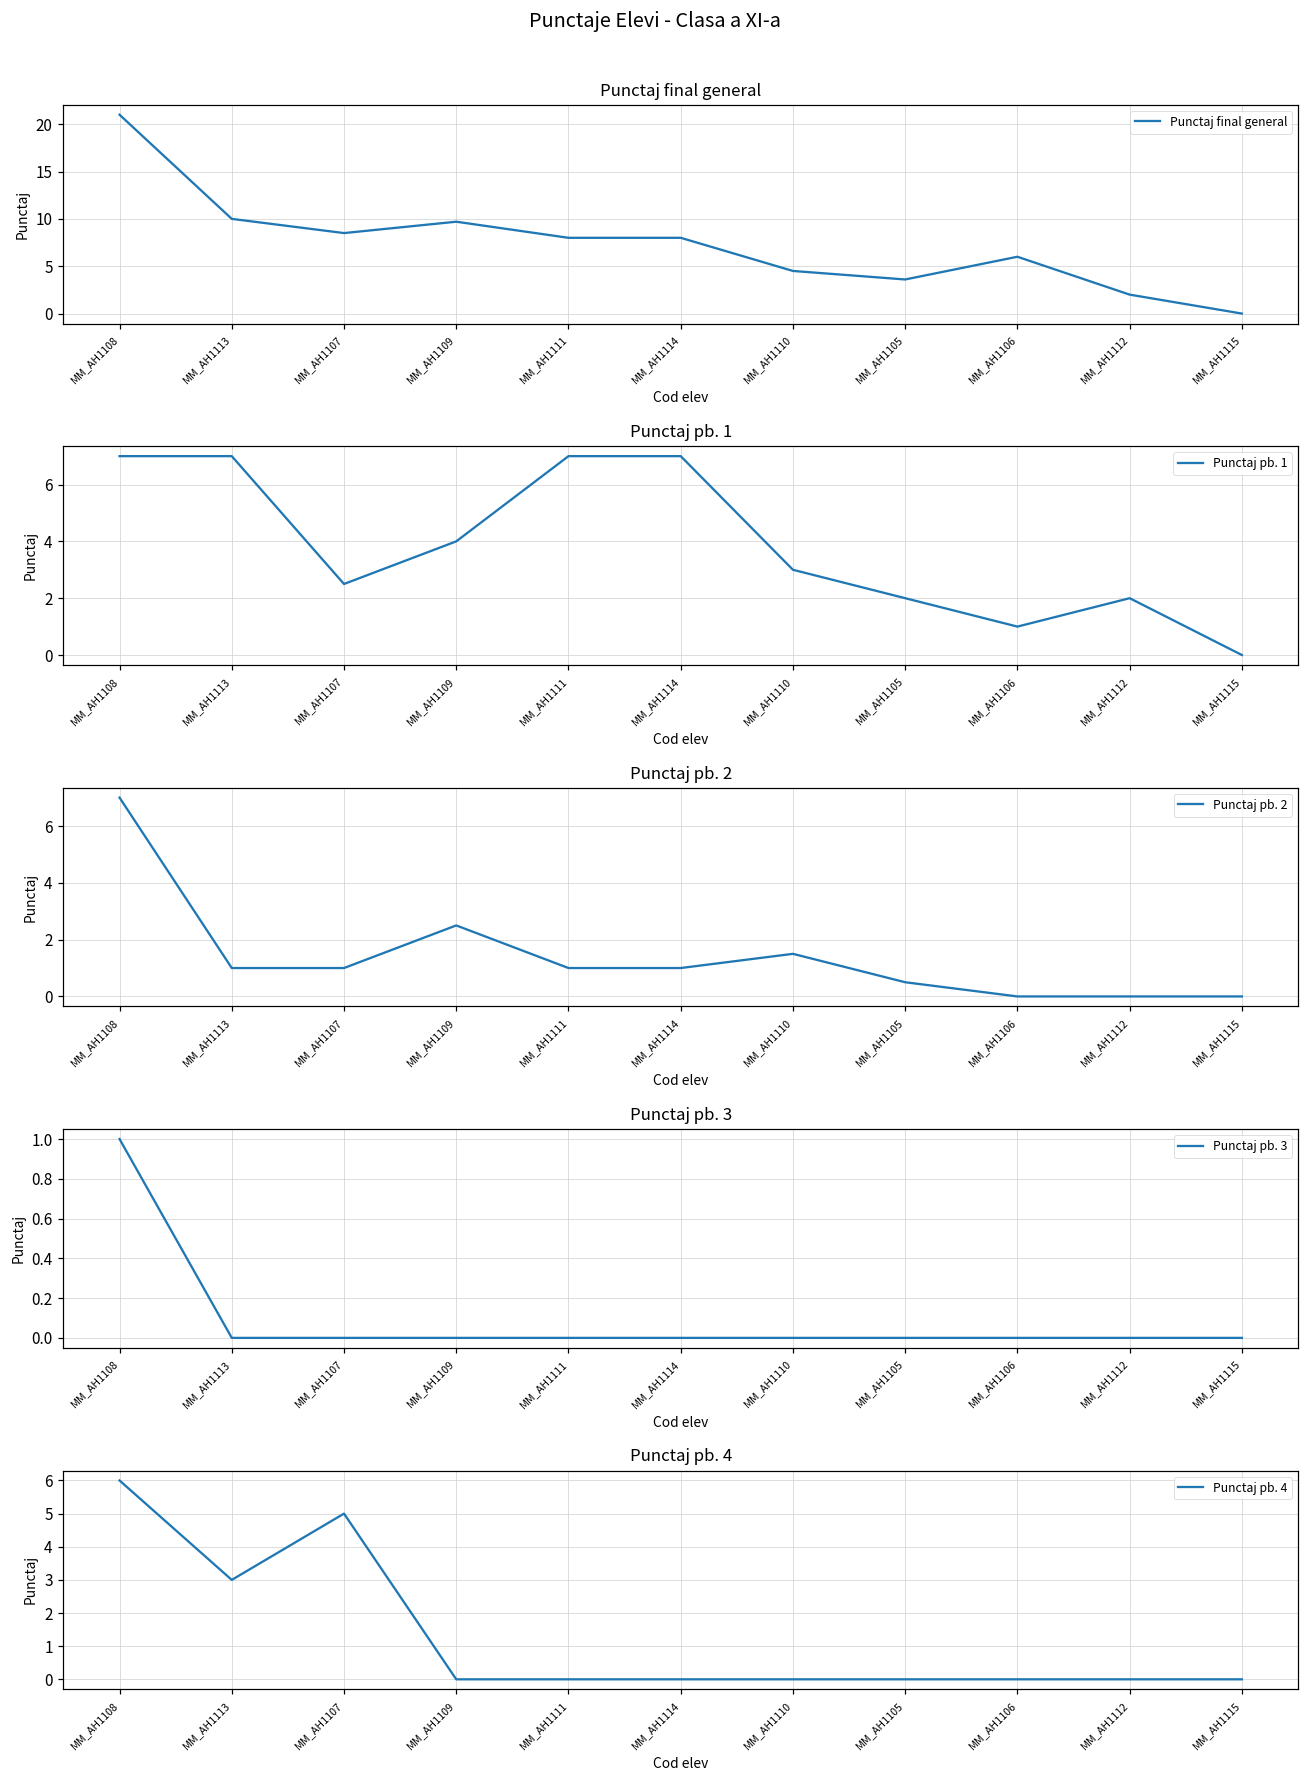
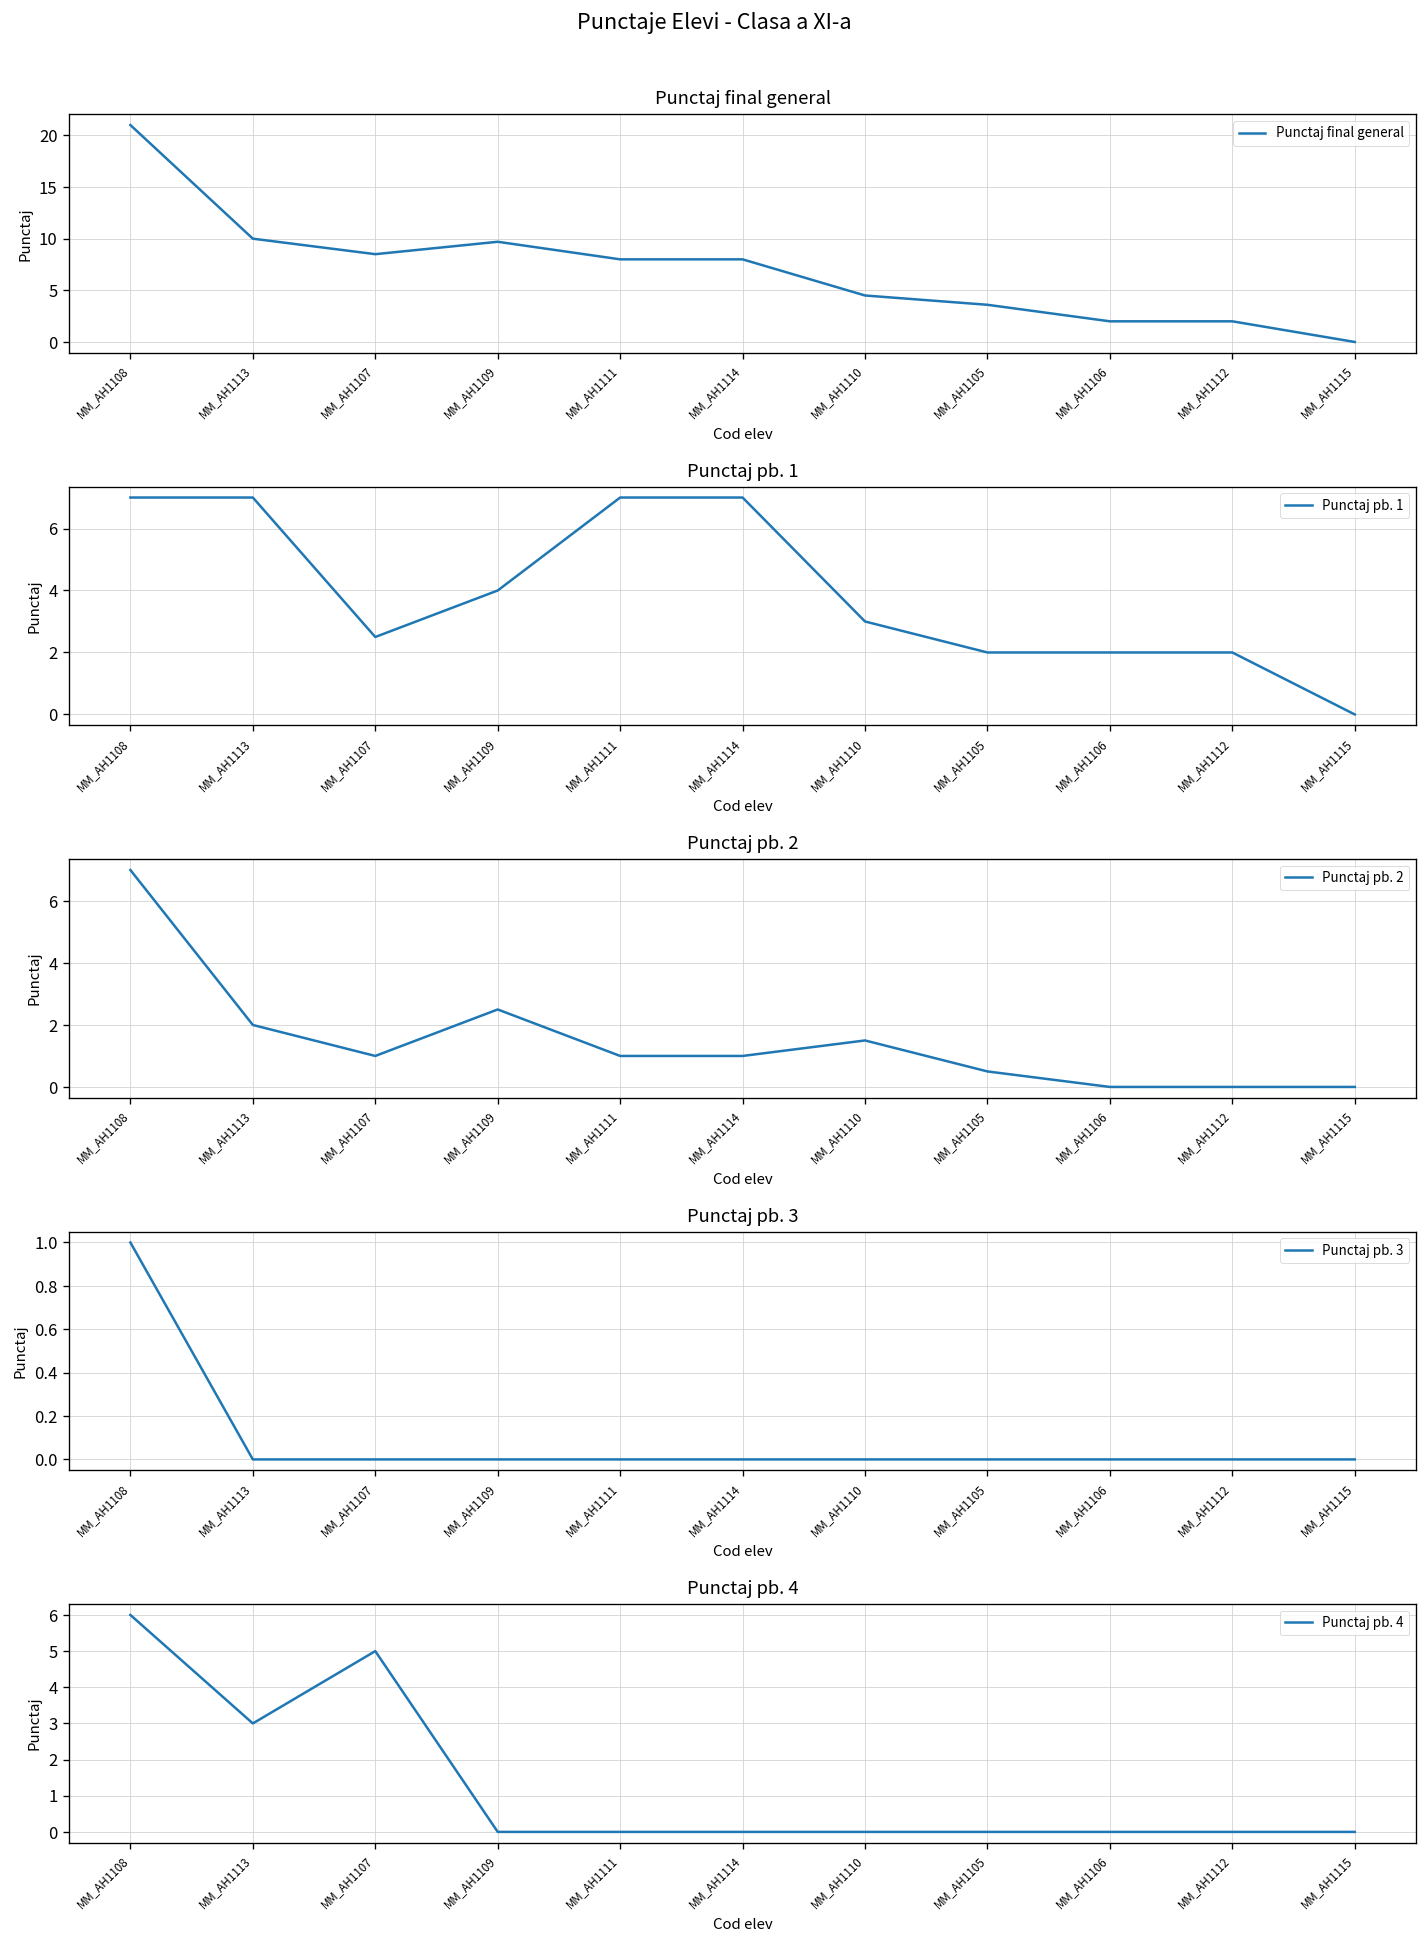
  {
    "Punctaj final general": {
      "MM_AH1108": 21,
      "MM_AH1113": 10,
      "MM_AH1107": 9,
      "MM_AH1109": 10,
      "MM_AH1111": 8,
      "MM_AH1114": 8,
      "MM_AH1110": 5,
      "MM_AH1105": 4,
-     "MM_AH1106": 6,
+     "MM_AH1106": 2,
      "MM_AH1112": 2,
      "MM_AH1115": 0
    },
    "Punctaj pb. 1": {
      "MM_AH1108": 7,
      "MM_AH1113": 7,
      "MM_AH1107": 2.5,
      "MM_AH1109": 4,
      "MM_AH1111": 7,
      "MM_AH1114": 7,
      "MM_AH1110": 3,
      "MM_AH1105": 2,
-     "MM_AH1106": 1,
+     "MM_AH1106": 2,
      "MM_AH1112": 2,
      "MM_AH1115": 0
    },
    "Punctaj pb. 2": {
      "MM_AH1108": 7,
-     "MM_AH1113": 1,
+     "MM_AH1113": 2,
      "MM_AH1107": 1,
      "MM_AH1109": 2.5,
      "MM_AH1111": 1,
      "MM_AH1114": 1,
      "MM_AH1110": 1.5,
      "MM_AH1105": 0.5,
      "MM_AH1106": 0,
      "MM_AH1112": 0,
      "MM_AH1115": 0
    },
    "Punctaj pb. 3": {
      "MM_AH1108": 1.00,
      "MM_AH1113": 0.00,
      "MM_AH1107": 0.00,
      "MM_AH1109": 0.00,
      "MM_AH1111": 0.00,
      "MM_AH1114": 0.00,
      "MM_AH1110": 0.00,
      "MM_AH1105": 0.00,
      "MM_AH1106": 0.00,
      "MM_AH1112": 0.00,
      "MM_AH1115": 0.00
    },
    "Punctaj pb. 4": {
      "MM_AH1108": 6.0,
      "MM_AH1113": 3.0,
      "MM_AH1107": 5.0,
      "MM_AH1109": 0.0,
      "MM_AH1111": 0.0,
      "MM_AH1114": 0.0,
      "MM_AH1110": 0.0,
      "MM_AH1105": 0.0,
      "MM_AH1106": 0.0,
      "MM_AH1112": 0.0,
      "MM_AH1115": 0.0
    }
  }
